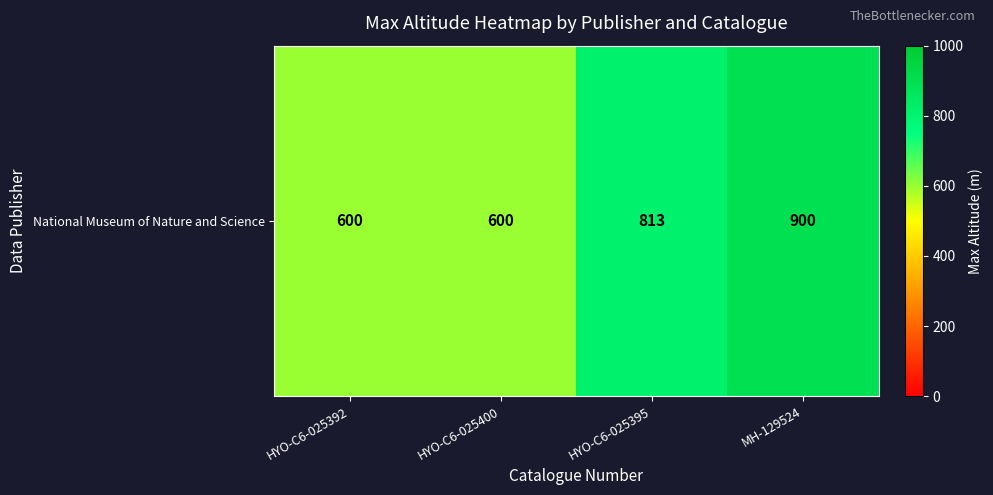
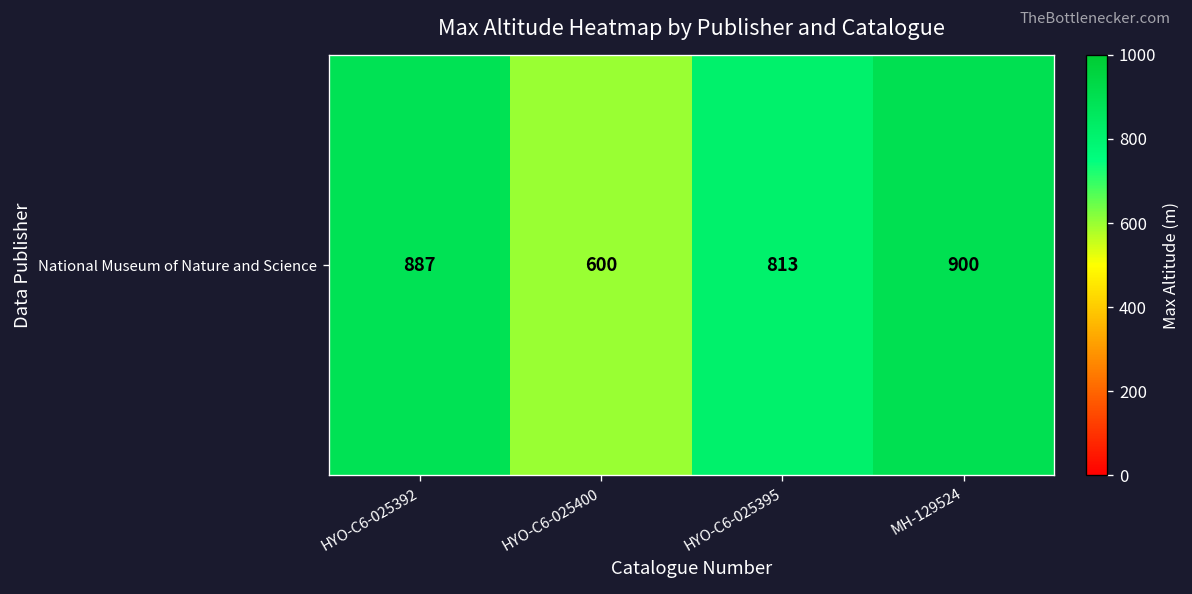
  {
    "National Museum of Nature and Science": {
-     "HYO-C6-025392": 600,
+     "HYO-C6-025392": 887,
      "HYO-C6-025400": 600,
      "HYO-C6-025395": 813,
      "MH-129524": 900
    }
  }
